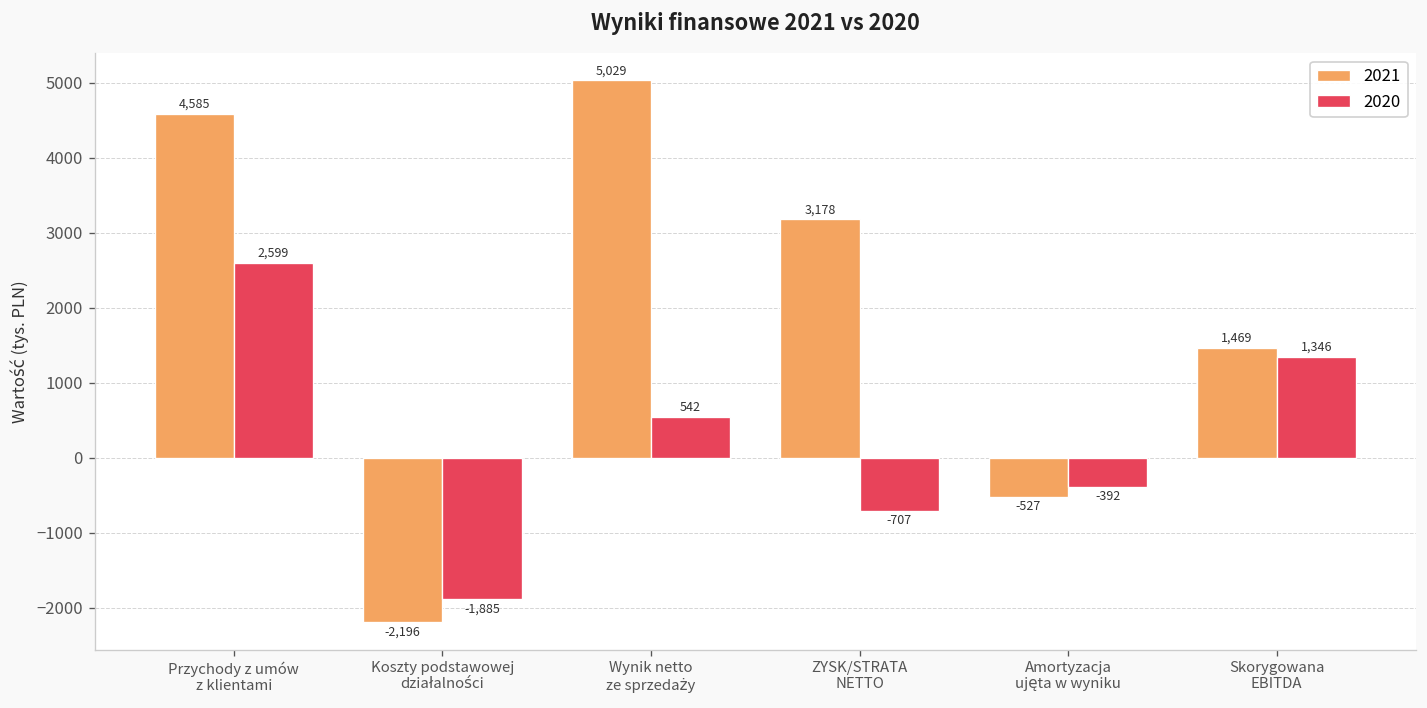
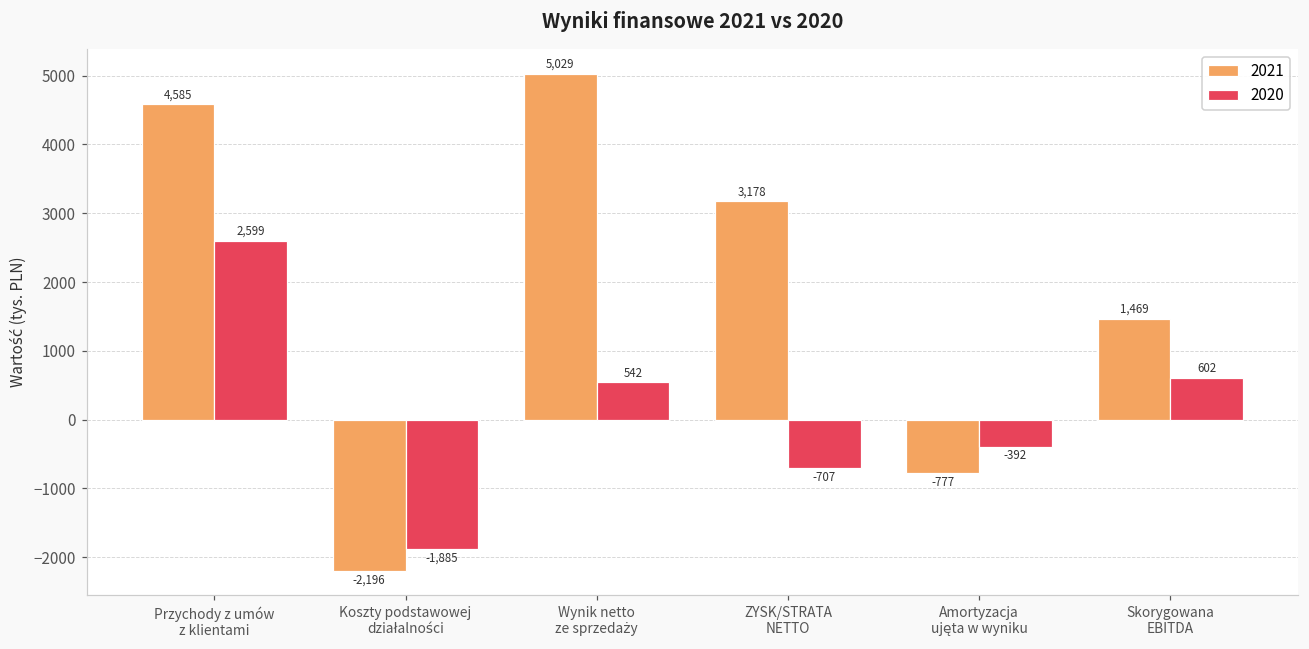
  {
    "2021": {
      "Przychody z umów z klientami": "4,585",
      "Koszty podstawowej działalności": "-2,196",
      "Wynik netto ze sprzedaży": "5,029",
      "ZYSK/STRATA NETTO": "3,178",
-     "Amortyzacja ujęta w wyniku": "-527",
+     "Amortyzacja ujęta w wyniku": "-777",
      "Skorygowana EBITDA": "1,469"
    },
    "2020": {
      "Przychody z umów z klientami": "2,599",
      "Koszty podstawowej działalności": "-1,885",
      "Wynik netto ze sprzedaży": "542",
      "ZYSK/STRATA NETTO": "-707",
      "Amortyzacja ujęta w wyniku": "-392",
-     "Skorygowana EBITDA": "1,346"
+     "Skorygowana EBITDA": "602"
    }
  }
